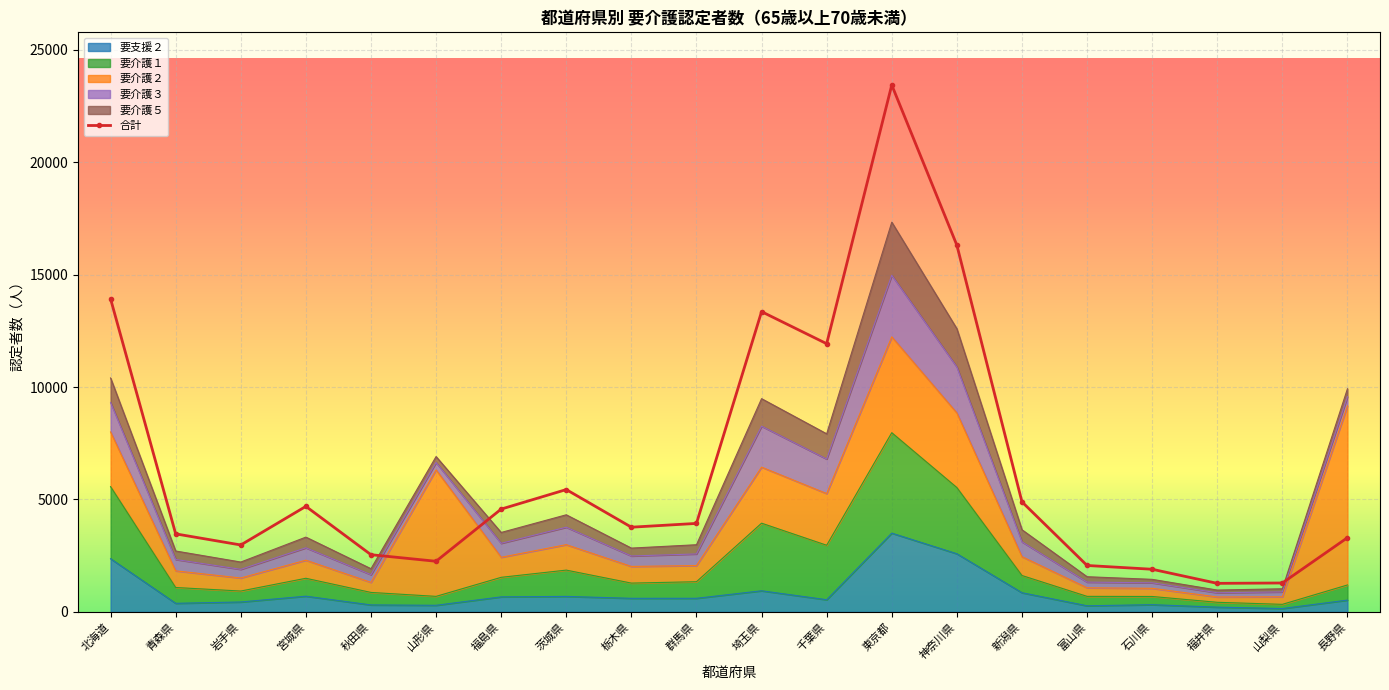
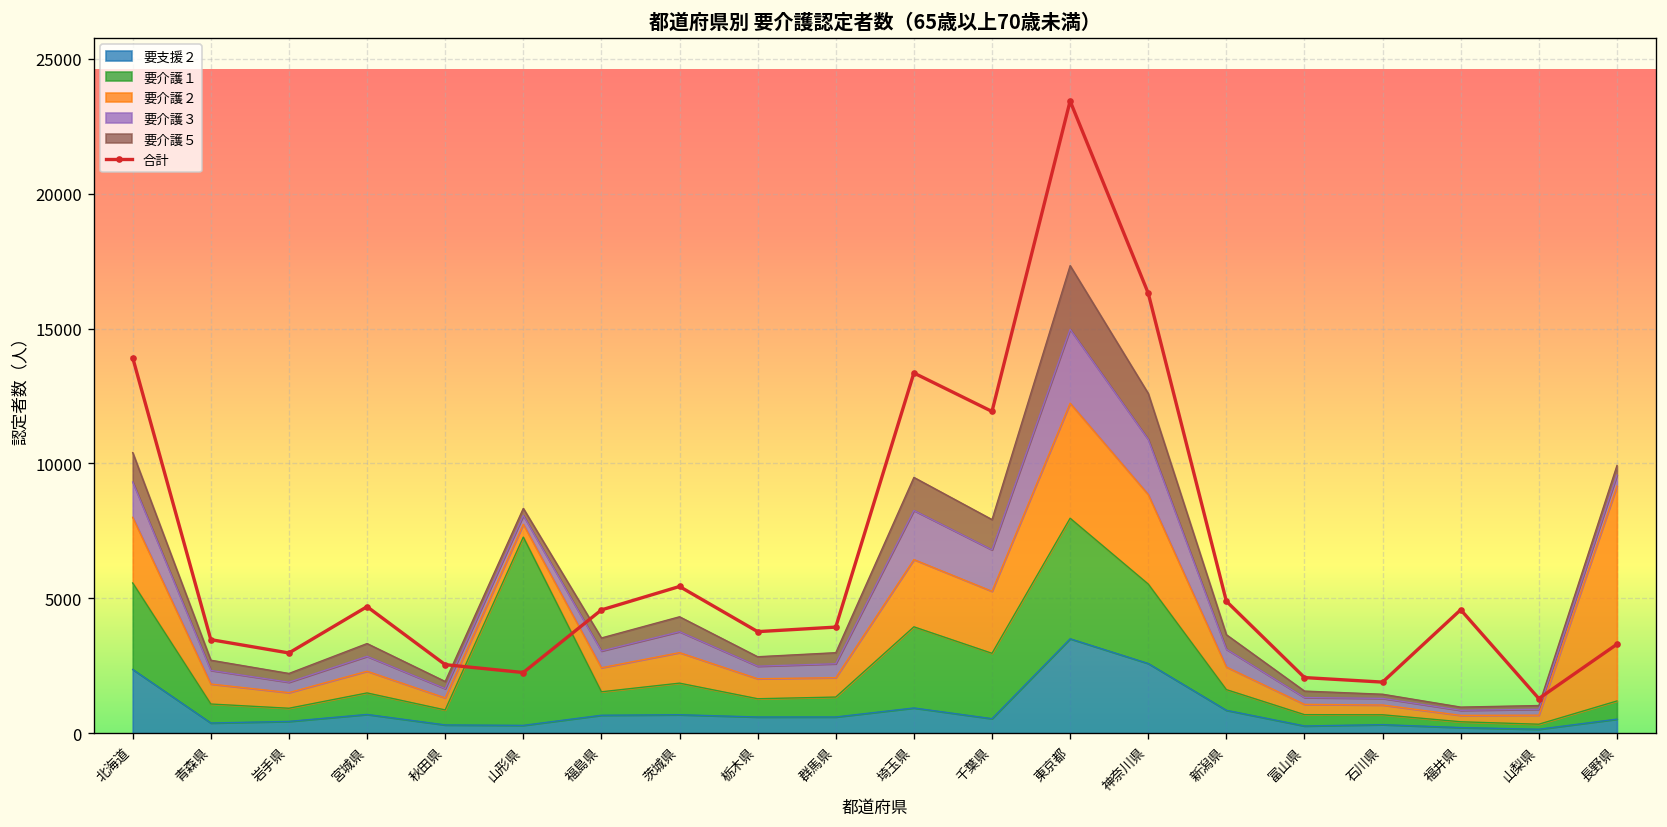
  {
    "要支援２": {
      "北海道": 2400,
      "青森県": 400,
      "岩手県": 400,
      "宮城県": 700,
      "秋田県": 300,
      "山形県": 300,
      "福島県": 700,
      "茨城県": 700,
      "栃木県": 600,
      "群馬県": 600,
      "埼玉県": 900,
      "千葉県": 500,
      "東京都": 3500,
      "神奈川県": 2600,
      "新潟県": 900,
      "富山県": 300,
      "石川県": 300,
      "福井県": 200,
      "山梨県": 100,
      "長野県": 500
    },
    "要介護１": {
-     "山形県": 400
+     "山形県": 7000
    },
    "要介護２": {
-     "山形県": 5600
+     "山形県": 500
    },
    "要介護３": {
      "山形県": 300
    },
    "要介護５": {
      "山形県": 300
    },
    "合計": {
      "北海道": 13900,
      "青森県": 3500,
      "岩手県": 3000,
      "宮城県": 4700,
      "秋田県": 2500,
      "山形県": 2300,
      "福島県": 4600,
      "茨城県": 5400,
      "栃木県": 3800,
      "群馬県": 3900,
      "埼玉県": 13400,
      "千葉県": 11900,
      "東京都": 23400,
      "神奈川県": 16300,
      "新潟県": 4900,
      "富山県": 2100,
      "石川県": 1900,
-     "福井県": 1300,
+     "福井県": 4600,
      "山梨県": 1300,
      "長野県": 3300
    }
  }
